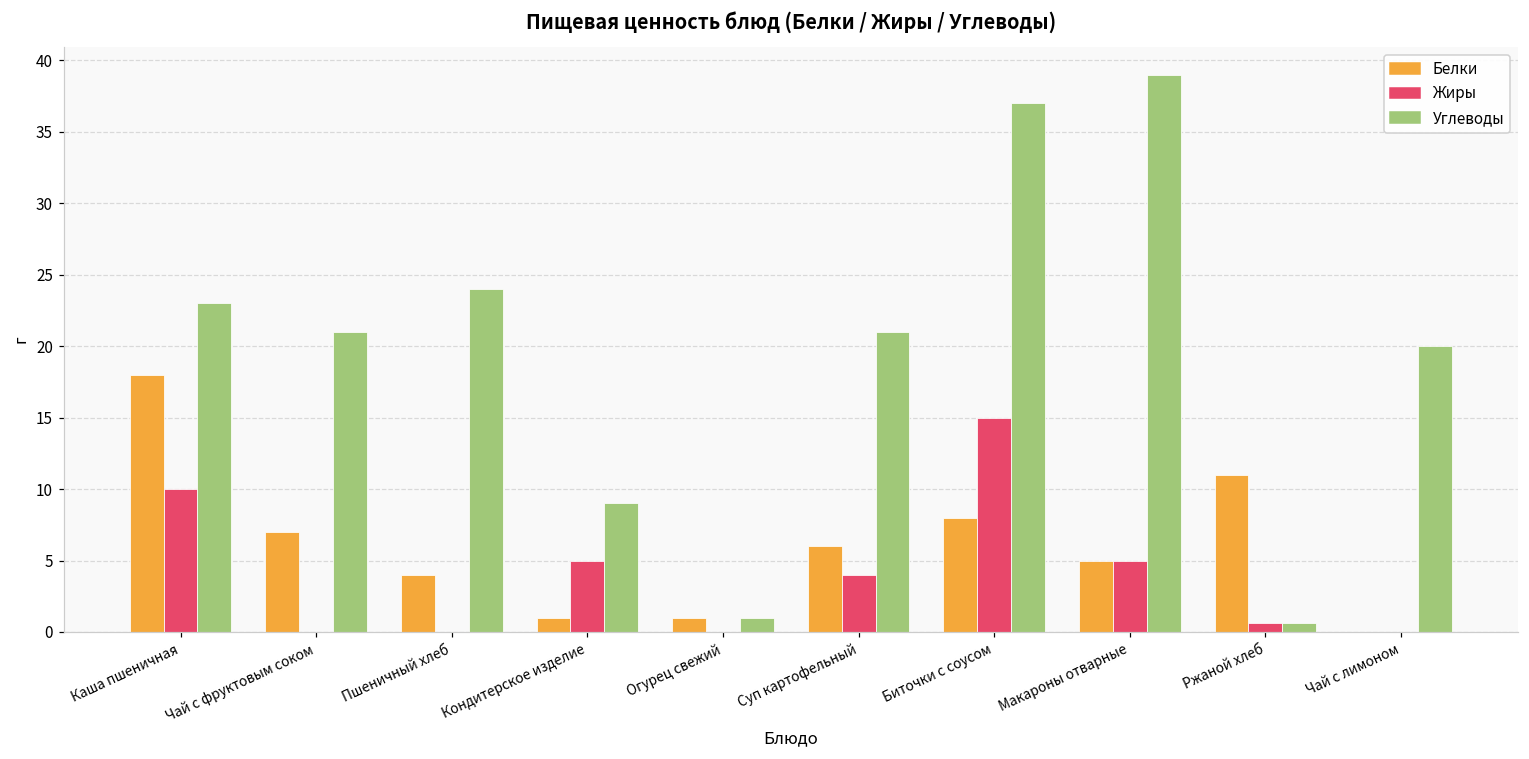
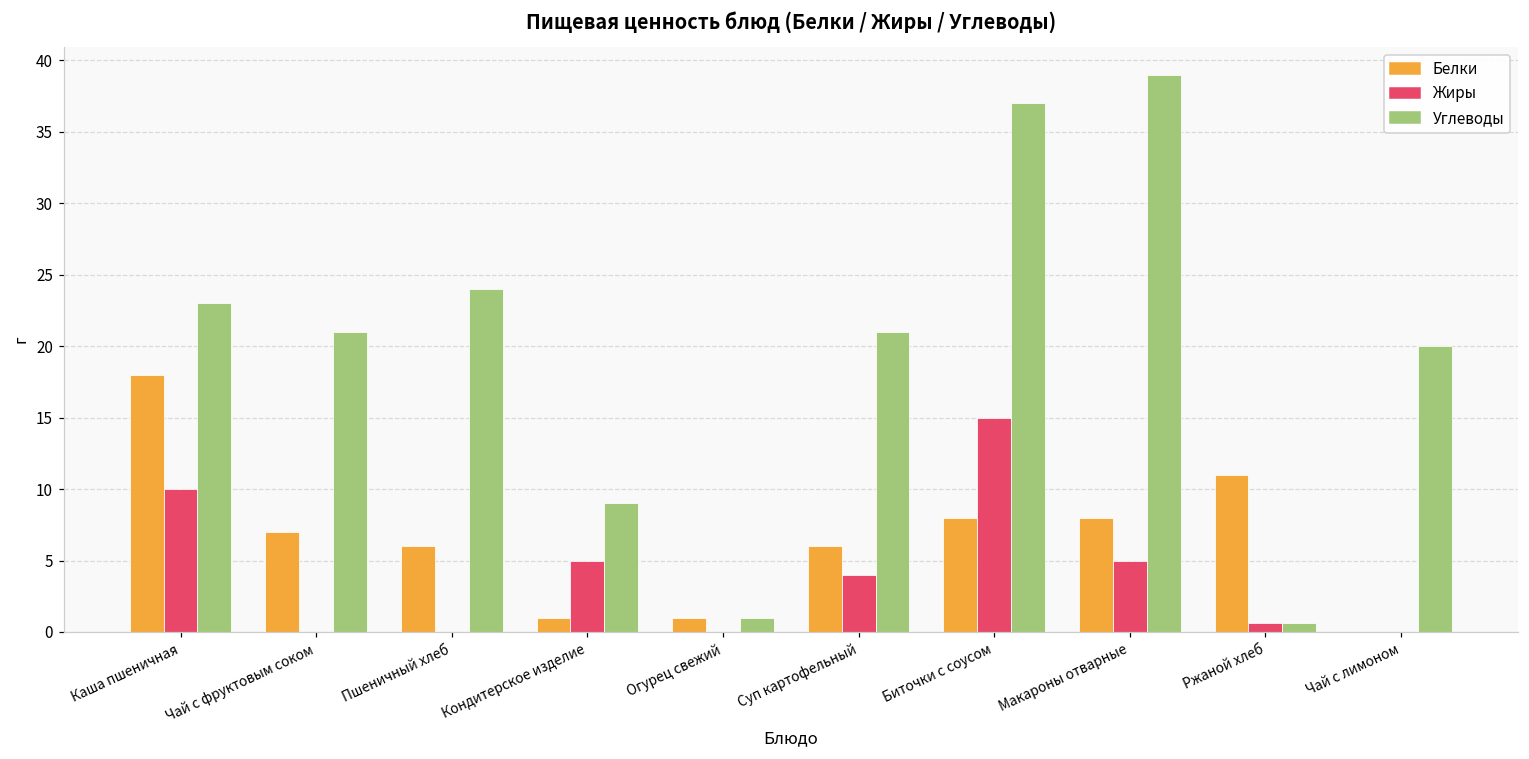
  {
    "Белки": {
      "Каша пшеничная": 18,
      "Чай с фруктовым соком": 7,
-     "Пшеничный хлеб": 4,
+     "Пшеничный хлеб": 6,
      "Кондитерское изделие": 1,
      "Огурец свежий": 1,
      "Суп картофельный": 6,
      "Биточки с соусом": 8,
-     "Макароны отварные": 5,
+     "Макароны отварные": 8,
      "Ржаной хлеб": 11,
      "Чай с лимоном": 0
    },
    "Жиры": {
      "Каша пшеничная": 10,
      "Чай с фруктовым соком": 0,
      "Пшеничный хлеб": 0,
      "Кондитерское изделие": 5,
      "Огурец свежий": 0,
      "Суп картофельный": 4,
      "Биточки с соусом": 15,
      "Макароны отварные": 5,
      "Ржаной хлеб": 0.6,
      "Чай с лимоном": 0
    },
    "Углеводы": {
      "Каша пшеничная": 23,
      "Чай с фруктовым соком": 21,
      "Пшеничный хлеб": 24,
      "Кондитерское изделие": 9,
      "Огурец свежий": 1,
      "Суп картофельный": 21,
      "Биточки с соусом": 37,
      "Макароны отварные": 39,
      "Ржаной хлеб": 0.6,
      "Чай с лимоном": 20
    }
  }
